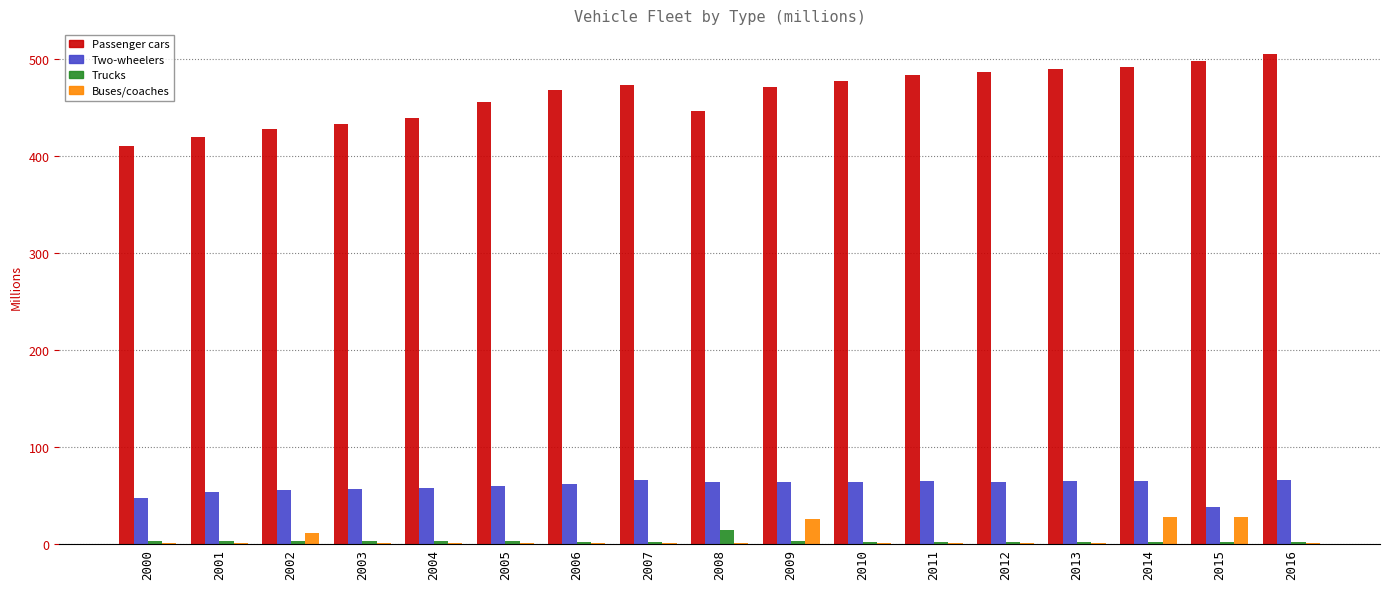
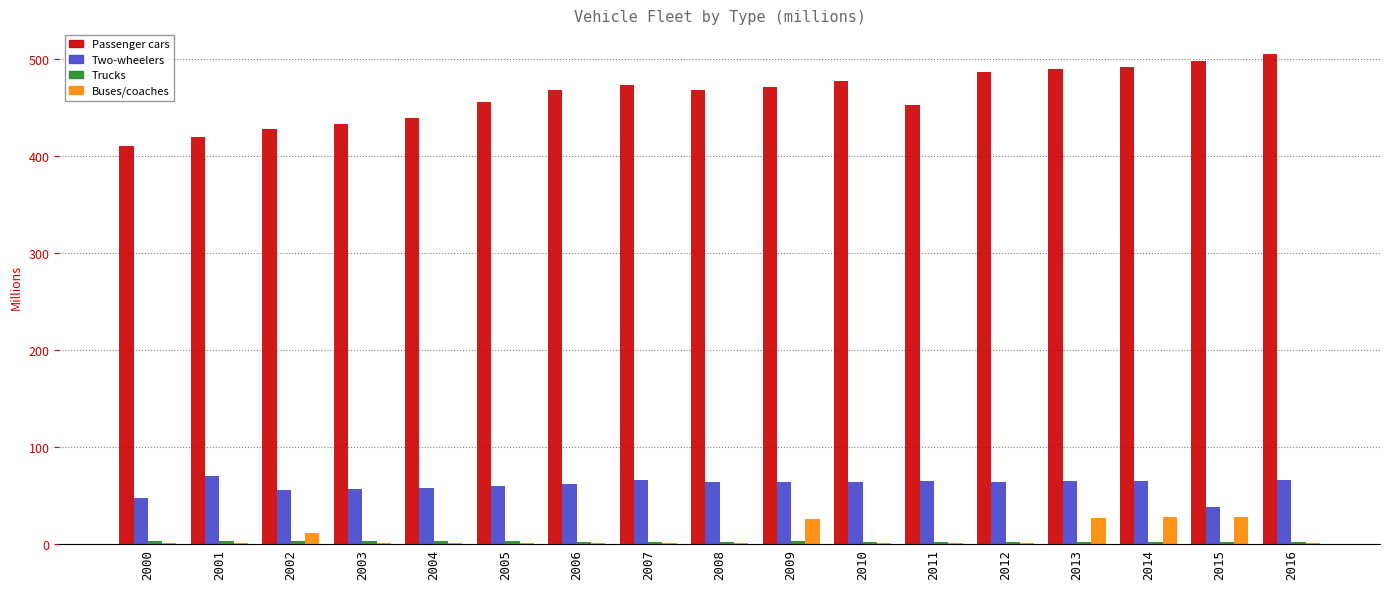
  {
    "Passenger cars": {
      "2000": 410,
      "2001": 420,
      "2002": 430,
      "2003": 430,
      "2004": 440,
      "2005": 460,
      "2006": 470,
      "2007": 470,
-     "2008": 450,
+     "2008": 470,
      "2009": 470,
      "2010": 480,
-     "2011": 480,
+     "2011": 450,
      "2012": 490,
      "2013": 490,
      "2014": 490,
      "2015": 500,
      "2016": 510
    },
    "Two-wheelers": {
      "2000": 50,
-     "2001": 50,
+     "2001": 70,
      "2002": 60,
      "2003": 60,
      "2004": 60,
      "2005": 60,
      "2006": 60,
      "2007": 70,
      "2008": 60,
      "2009": 60,
      "2010": 60,
      "2011": 70,
      "2012": 60,
      "2013": 60,
      "2014": 70,
      "2015": 40,
      "2016": 70
    },
    "Trucks": {
      "2000": 0,
      "2001": 0,
      "2002": 0,
      "2003": 0,
      "2004": 0,
      "2005": 0,
      "2006": 0,
      "2007": 0,
-     "2008": 10,
+     "2008": 0,
      "2009": 0,
      "2010": 0,
      "2011": 0,
      "2012": 0,
      "2013": 0
    },
    "Buses/coaches": {
      "2002": 10,
      "2009": 30,
-     "2013": 0,
+     "2013": 30,
      "2014": 30,
      "2015": 30
    }
  }
